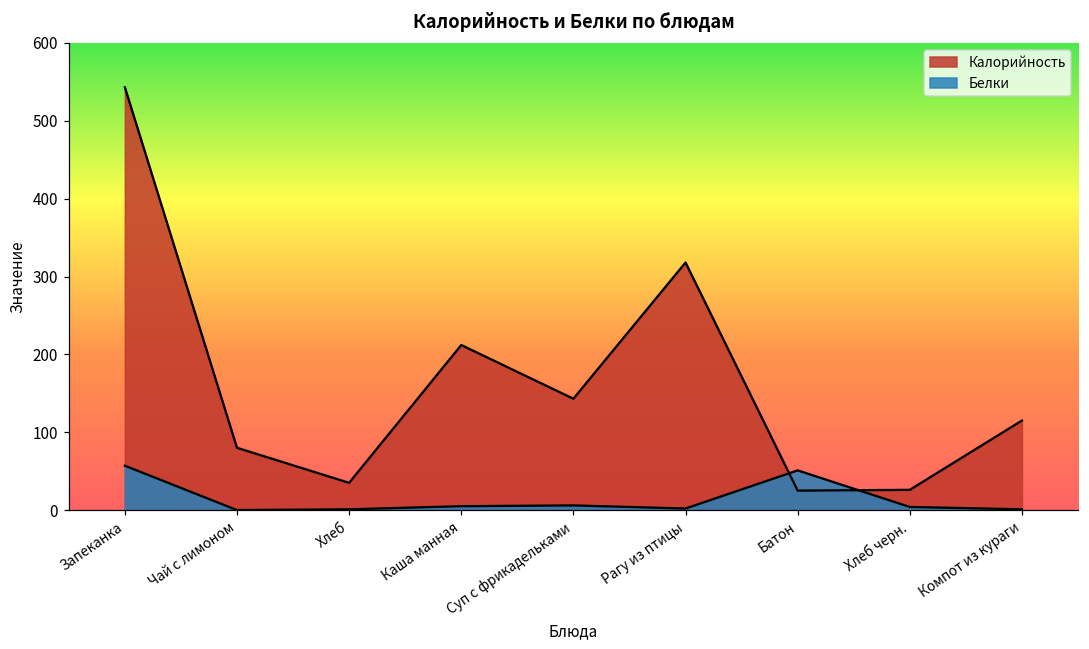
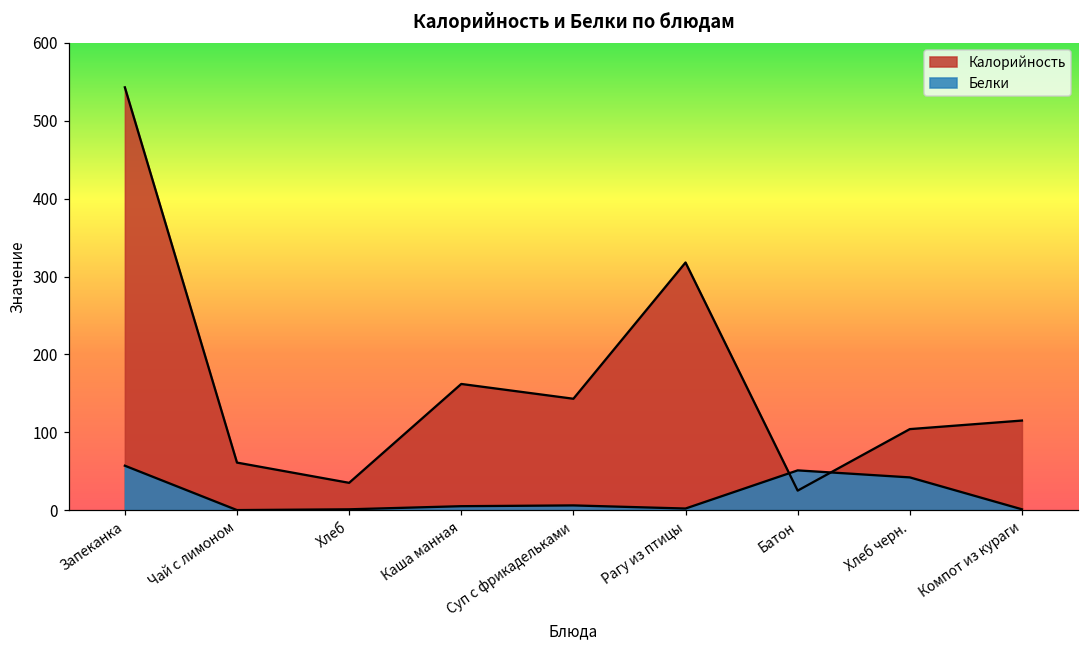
  {
    "Калорийность": {
      "Запеканка": 540,
-     "Чай с лимоном": 80,
+     "Чай с лимоном": 60,
      "Хлеб": 40,
-     "Каша манная": 210,
+     "Каша манная": 160,
      "Суп с фрикадельками": 140,
      "Рагу из птицы": 320,
      "Батон": 30,
-     "Хлеб черн.": 30,
+     "Хлеб черн.": 100,
      "Компот из кураги": 120
    },
    "Белки": {
      "Запеканка": 60,
      "Чай с лимоном": 0,
      "Хлеб": 0,
      "Каша манная": 10,
      "Суп с фрикадельками": 10,
      "Рагу из птицы": 0,
      "Батон": 50,
-     "Хлеб черн.": 0,
+     "Хлеб черн.": 40,
      "Компот из кураги": 0
    }
  }
